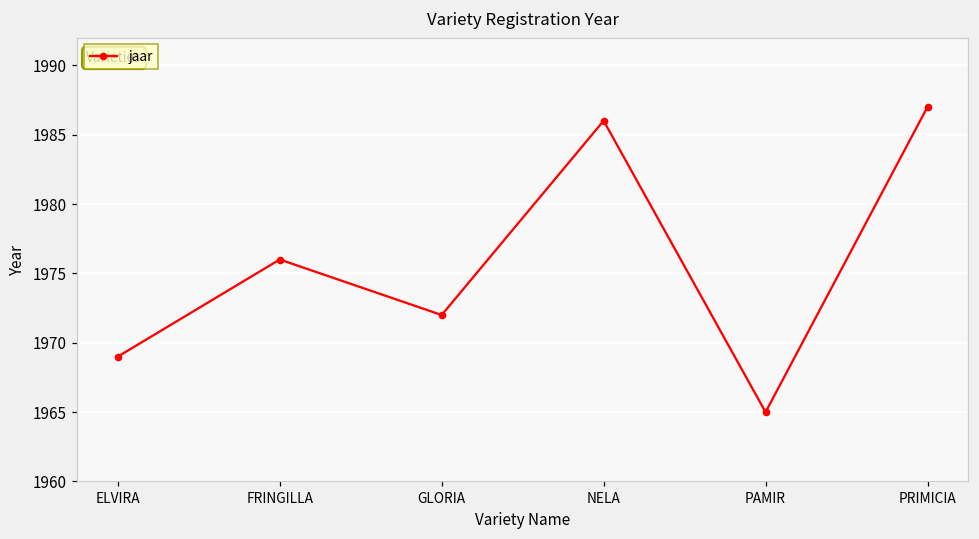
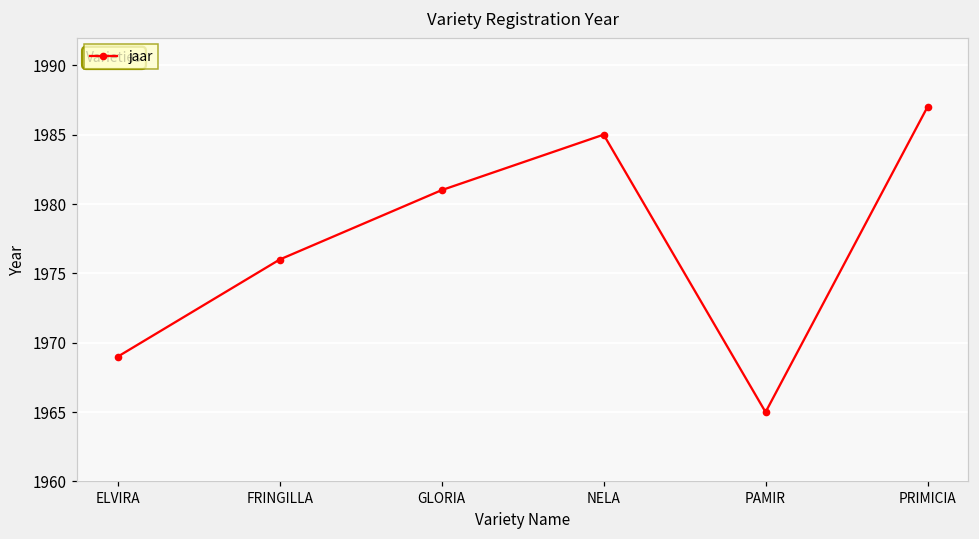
  {
    "ELVIRA": 1969,
    "FRINGILLA": 1976,
-   "GLORIA": 1972,
-   "NELA": 1986,
+   "GLORIA": 1981,
+   "NELA": 1985,
    "PAMIR": 1965,
    "PRIMICIA": 1987
  }
